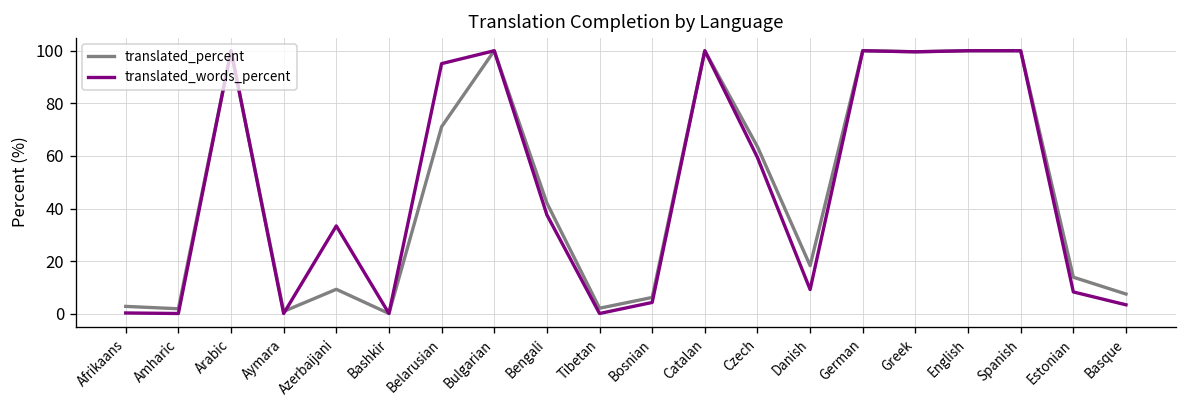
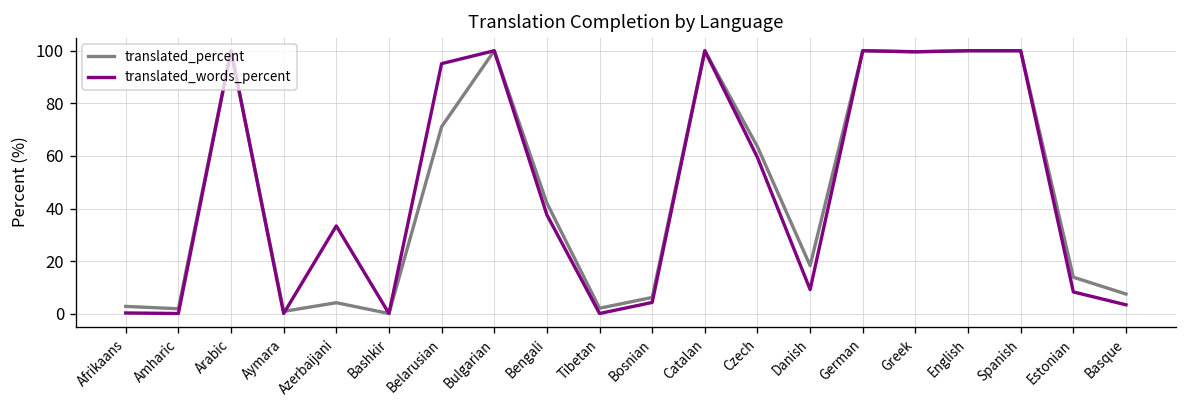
  {
    "translated_percent": {
      "Afrikaans": 3,
      "Amharic": 2,
-     "Azerbaijani": 9,
+     "Azerbaijani": 4,
      "Belarusian": 71,
      "Bengali": 42,
      "Tibetan": 2,
      "Bosnian": 6,
      "Czech": 64,
      "Danish": 18,
      "Estonian": 14,
      "Basque": 8
    },
    "translated_words_percent": {
      "Afrikaans": 0,
      "Amharic": 0,
      "Azerbaijani": 33,
      "Belarusian": 95,
      "Bengali": 38,
      "Tibetan": 0,
      "Bosnian": 4,
      "Czech": 59,
      "Danish": 9,
      "Estonian": 8,
      "Basque": 3
    }
  }
